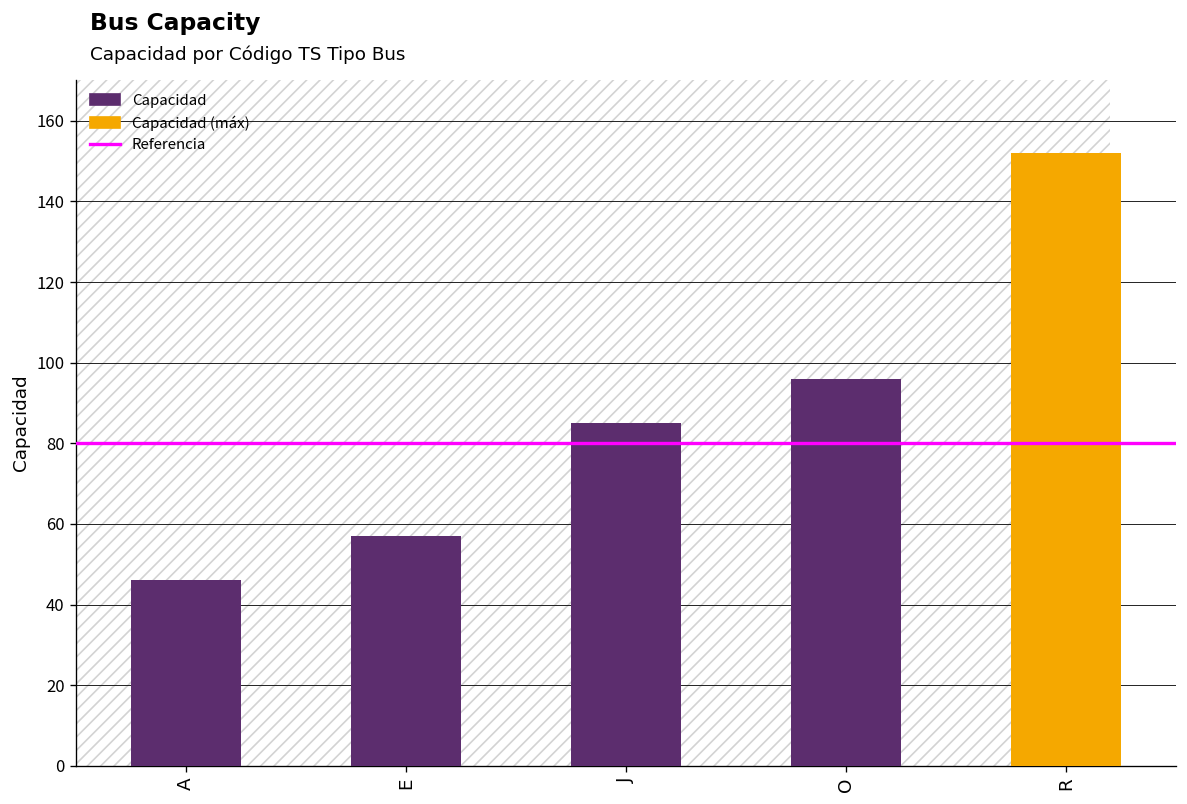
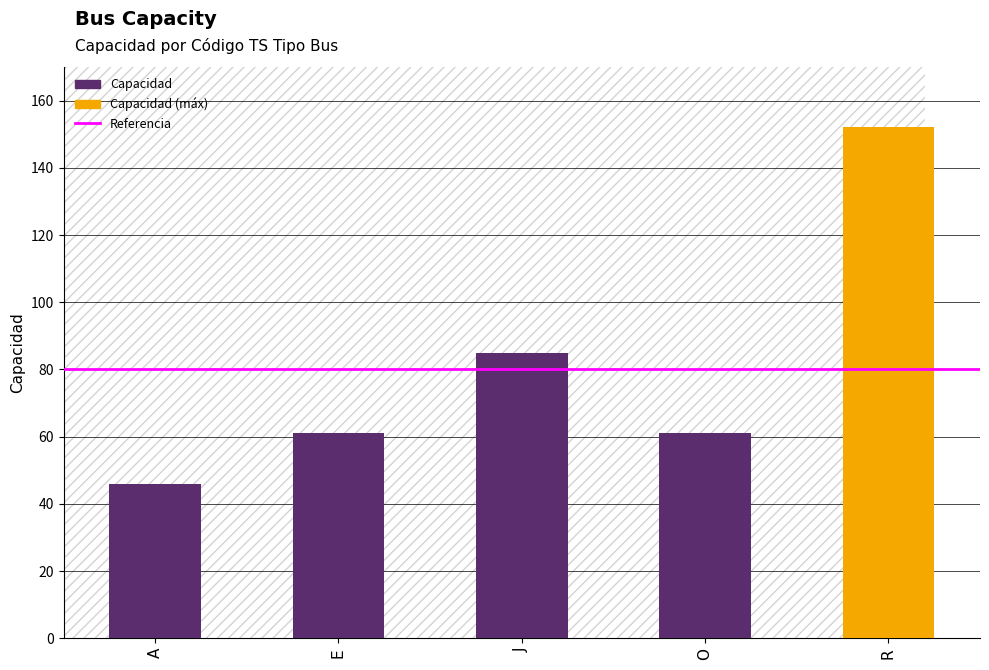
  {
    "A": 46,
-   "E": 57,
+   "E": 61,
    "J": 85,
-   "O": 96,
+   "O": 61,
    "R": 152
  }
